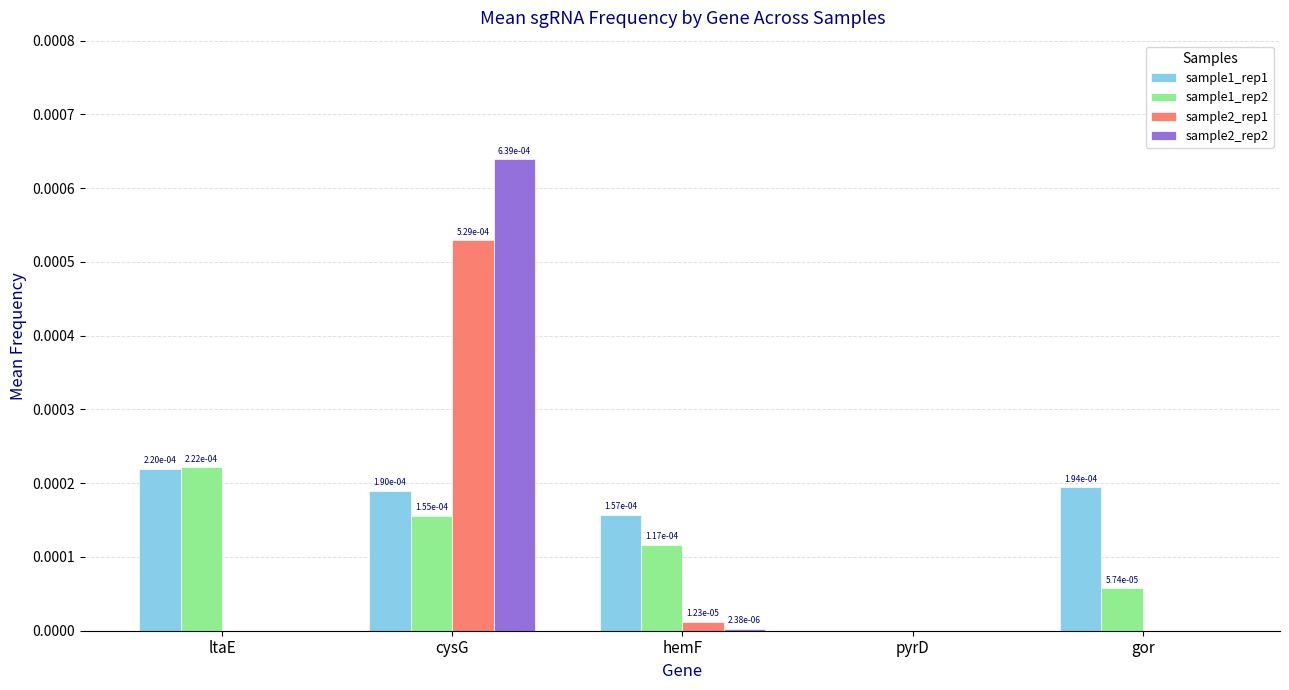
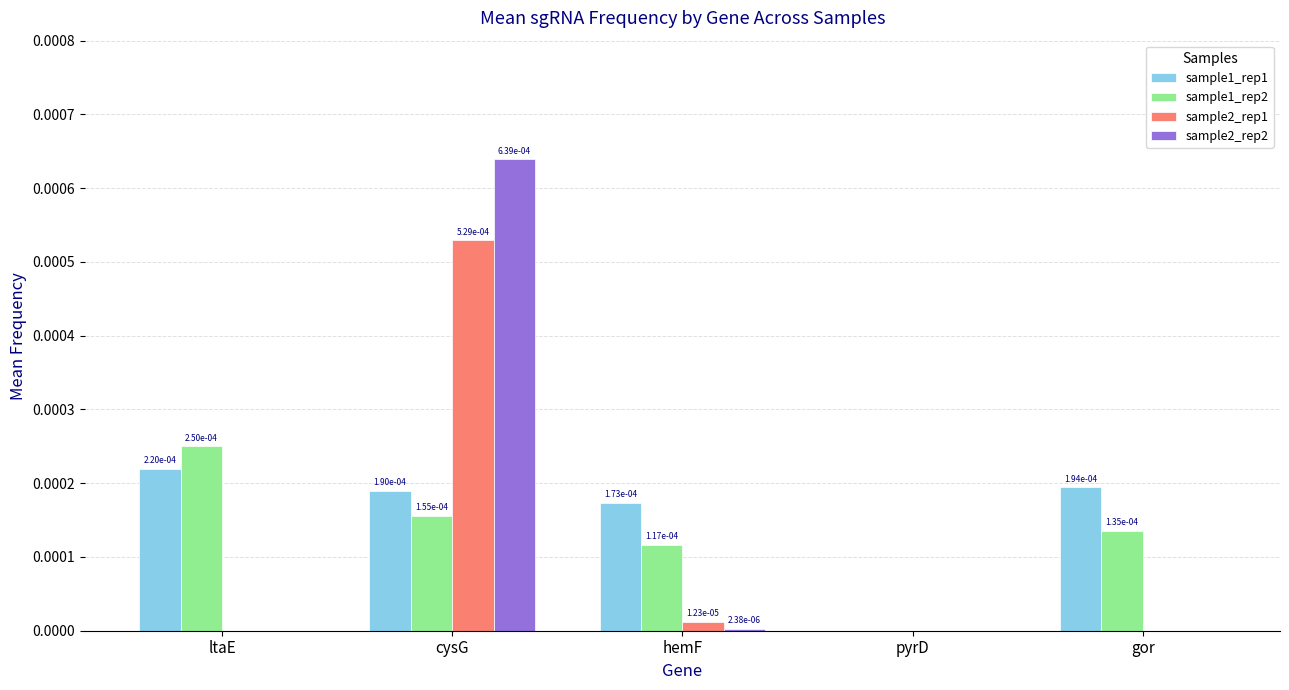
  {
    "sample1_rep1": {
      "ltaE": "2.20e-04",
      "cysG": "1.90e-04",
-     "hemF": "1.57e-04",
+     "hemF": "1.73e-04",
      "gor": "1.94e-04"
    },
    "sample1_rep2": {
-     "ltaE": "2.22e-04",
+     "ltaE": "2.50e-04",
      "cysG": "1.55e-04",
      "hemF": "1.17e-04",
-     "gor": "5.74e-05"
+     "gor": "1.35e-04"
    },
    "sample2_rep1": {
      "cysG": "5.29e-04",
      "hemF": "1.23e-05"
    },
    "sample2_rep2": {
      "cysG": "6.39e-04",
      "hemF": "2.38e-06"
    }
  }
